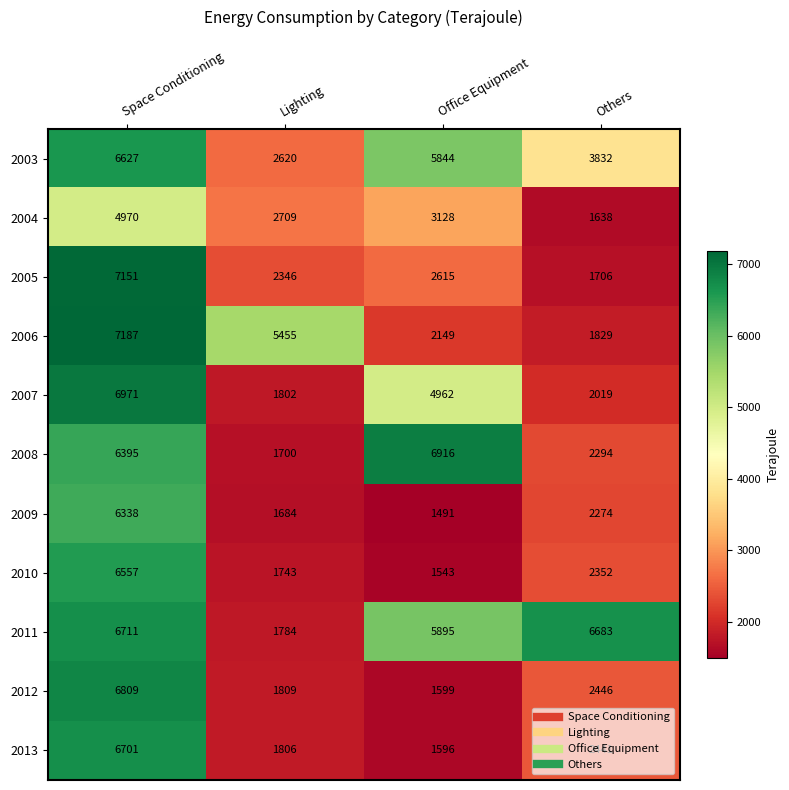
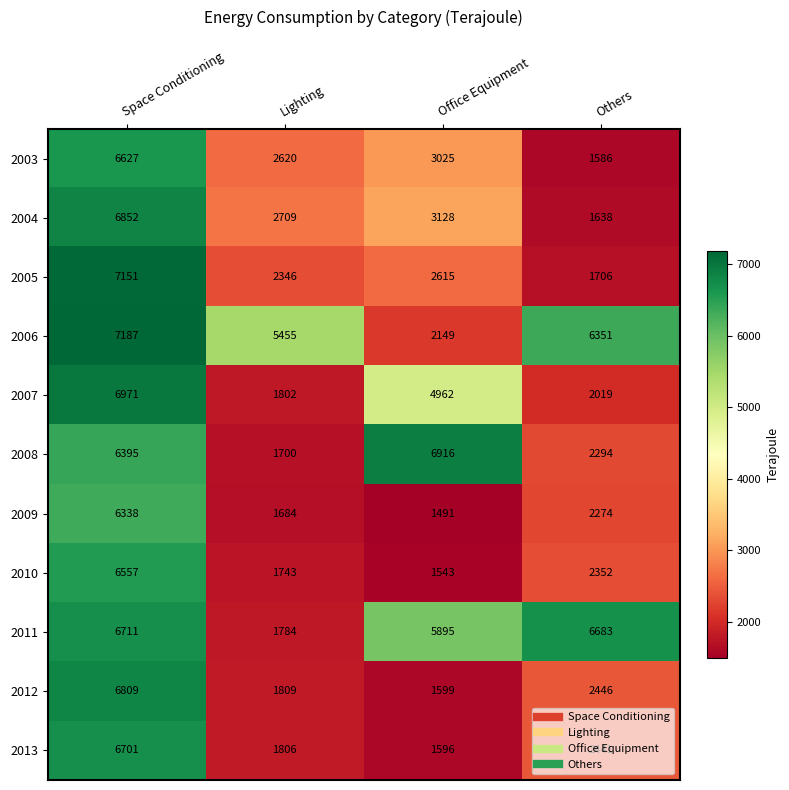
  {
    "2003": {
      "Space Conditioning": 6627,
      "Lighting": 2620,
-     "Office Equipment": 5844,
-     "Others": 3832
+     "Office Equipment": 3025,
+     "Others": 1586
    },
    "2004": {
-     "Space Conditioning": 4970,
+     "Space Conditioning": 6852,
      "Lighting": 2709,
      "Office Equipment": 3128,
      "Others": 1638
    },
    "2005": {
      "Space Conditioning": 7151,
      "Lighting": 2346,
      "Office Equipment": 2615,
      "Others": 1706
    },
    "2006": {
      "Space Conditioning": 7187,
      "Lighting": 5455,
      "Office Equipment": 2149,
-     "Others": 1829
+     "Others": 6351
    },
    "2007": {
      "Space Conditioning": 6971,
      "Lighting": 1802,
      "Office Equipment": 4962,
      "Others": 2019
    },
    "2008": {
      "Space Conditioning": 6395,
      "Lighting": 1700,
      "Office Equipment": 6916,
      "Others": 2294
    },
    "2009": {
      "Space Conditioning": 6338,
      "Lighting": 1684,
      "Office Equipment": 1491,
      "Others": 2274
    },
    "2010": {
      "Space Conditioning": 6557,
      "Lighting": 1743,
      "Office Equipment": 1543,
      "Others": 2352
    },
    "2011": {
      "Space Conditioning": 6711,
      "Lighting": 1784,
      "Office Equipment": 5895,
      "Others": 6683
    },
    "2012": {
      "Space Conditioning": 6809,
      "Lighting": 1809,
      "Office Equipment": 1599,
      "Others": 2446
    },
    "2013": {
      "Space Conditioning": 6701,
      "Lighting": 1806,
      "Office Equipment": 1596
    }
  }
